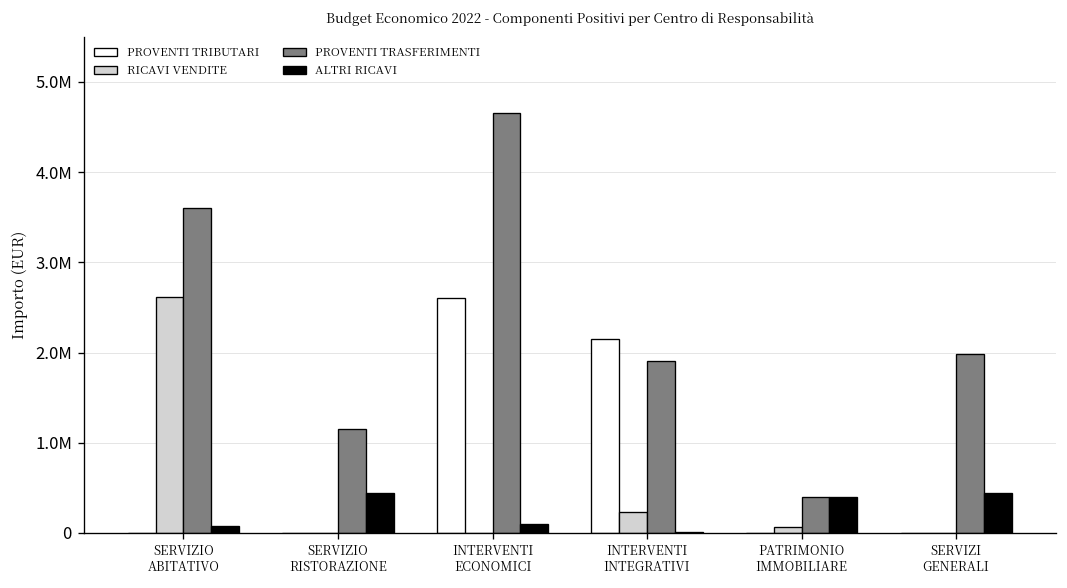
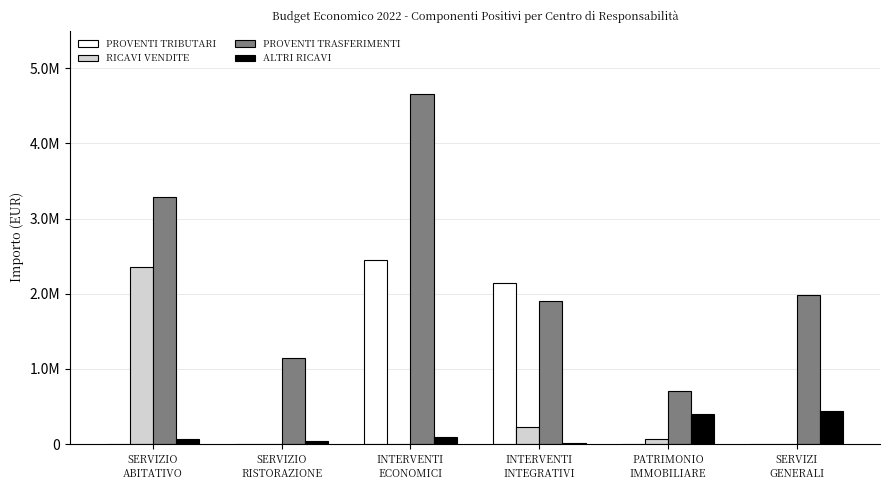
  {
    "PROVENTI TRIBUTARI": {
      "SERVIZIO ABITATIVO": 0,
      "SERVIZIO RISTORAZIONE": 0,
-     "INTERVENTI ECONOMICI": 2600000,
+     "INTERVENTI ECONOMICI": 2500000,
      "INTERVENTI INTEGRATIVI": 2100000,
      "PATRIMONIO IMMOBILIARE": 0,
      "SERVIZI GENERALI": 0
    },
    "RICAVI VENDITE": {
-     "SERVIZIO ABITATIVO": 2600000,
+     "SERVIZIO ABITATIVO": 2400000,
      "SERVIZIO RISTORAZIONE": 0,
      "INTERVENTI ECONOMICI": 0,
      "INTERVENTI INTEGRATIVI": 200000,
      "PATRIMONIO IMMOBILIARE": 100000,
      "SERVIZI GENERALI": 0
    },
    "PROVENTI TRASFERIMENTI": {
-     "SERVIZIO ABITATIVO": 3600000,
+     "SERVIZIO ABITATIVO": 3300000,
      "SERVIZIO RISTORAZIONE": 1100000,
      "INTERVENTI ECONOMICI": 4700000,
      "INTERVENTI INTEGRATIVI": 1900000,
-     "PATRIMONIO IMMOBILIARE": 400000,
+     "PATRIMONIO IMMOBILIARE": 700000,
      "SERVIZI GENERALI": 2000000
    },
    "ALTRI RICAVI": {
      "SERVIZIO ABITATIVO": 100000,
-     "SERVIZIO RISTORAZIONE": 400000,
+     "SERVIZIO RISTORAZIONE": 0,
      "INTERVENTI ECONOMICI": 100000,
      "PATRIMONIO IMMOBILIARE": 400000,
      "SERVIZI GENERALI": 400000
    }
  }
